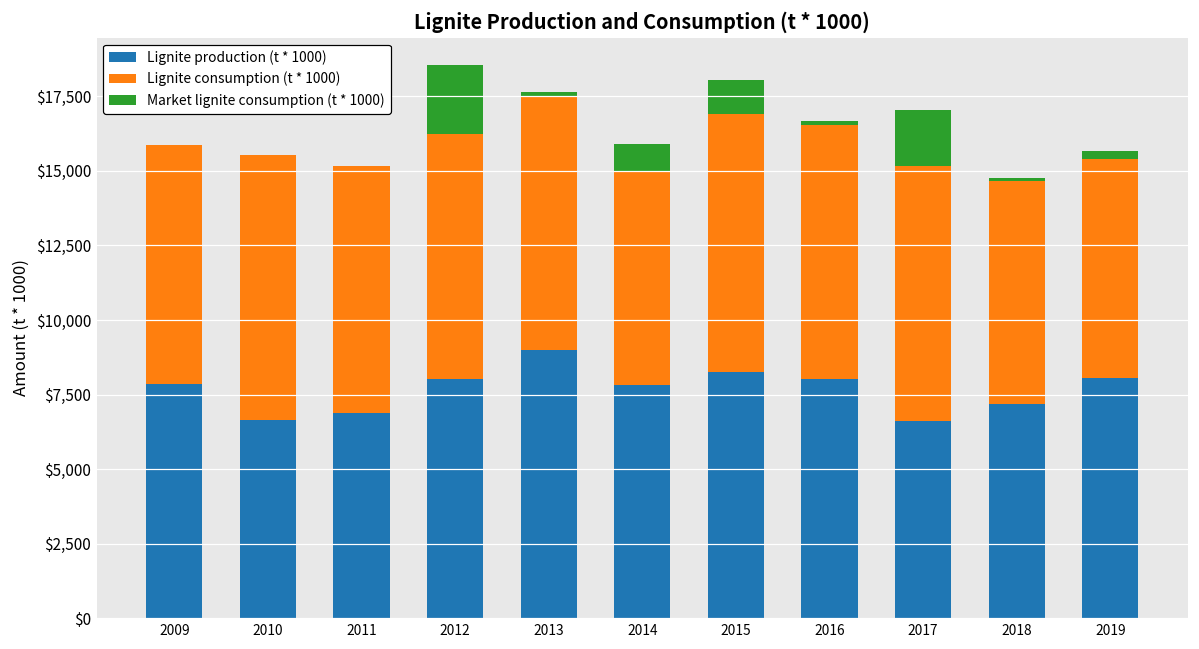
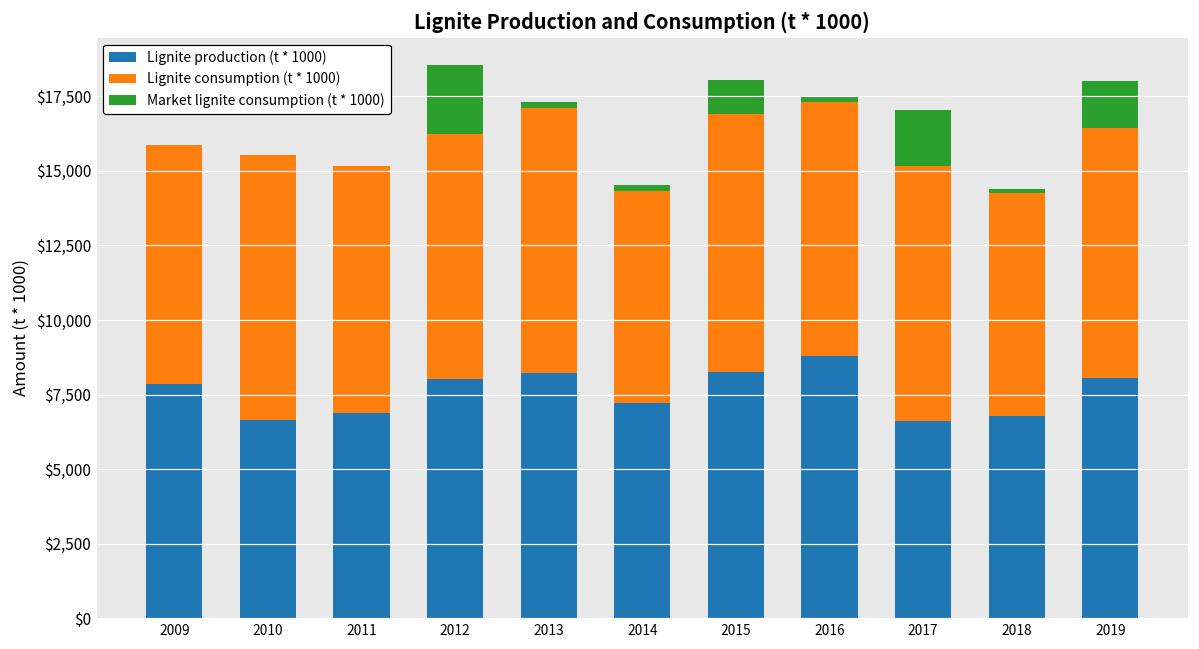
  {
    "Lignite production (t * 1000)": {
      "2009": "$7,900",
      "2010": "$6,700",
      "2011": "$6,900",
      "2012": "$8,000",
-     "2013": "$9,000",
-     "2014": "$7,800",
+     "2013": "$8,200",
+     "2014": "$7,200",
      "2015": "$8,200",
-     "2016": "$8,000",
+     "2016": "$8,800",
      "2017": "$6,600",
-     "2018": "$7,200",
+     "2018": "$6,800",
      "2019": "$8,100"
    },
    "Lignite consumption (t * 1000)": {
      "2009": "$8,000",
      "2010": "$8,900",
      "2011": "$8,300",
      "2012": "$8,200",
-     "2013": "$8,500",
+     "2013": "$8,900",
      "2014": "$7,100",
      "2015": "$8,700",
      "2016": "$8,500",
      "2017": "$8,600",
      "2018": "$7,500",
-     "2019": "$7,300"
+     "2019": "$8,400"
    },
    "Market lignite consumption (t * 1000)": {
      "2009": "$0",
      "2010": "$0",
      "2011": "$0",
      "2012": "$2,300",
      "2013": "$200",
-     "2014": "$1,000",
+     "2014": "$200",
      "2015": "$1,100",
      "2016": "$100",
      "2017": "$1,900",
      "2018": "$100",
-     "2019": "$300"
+     "2019": "$1,600"
    }
  }
